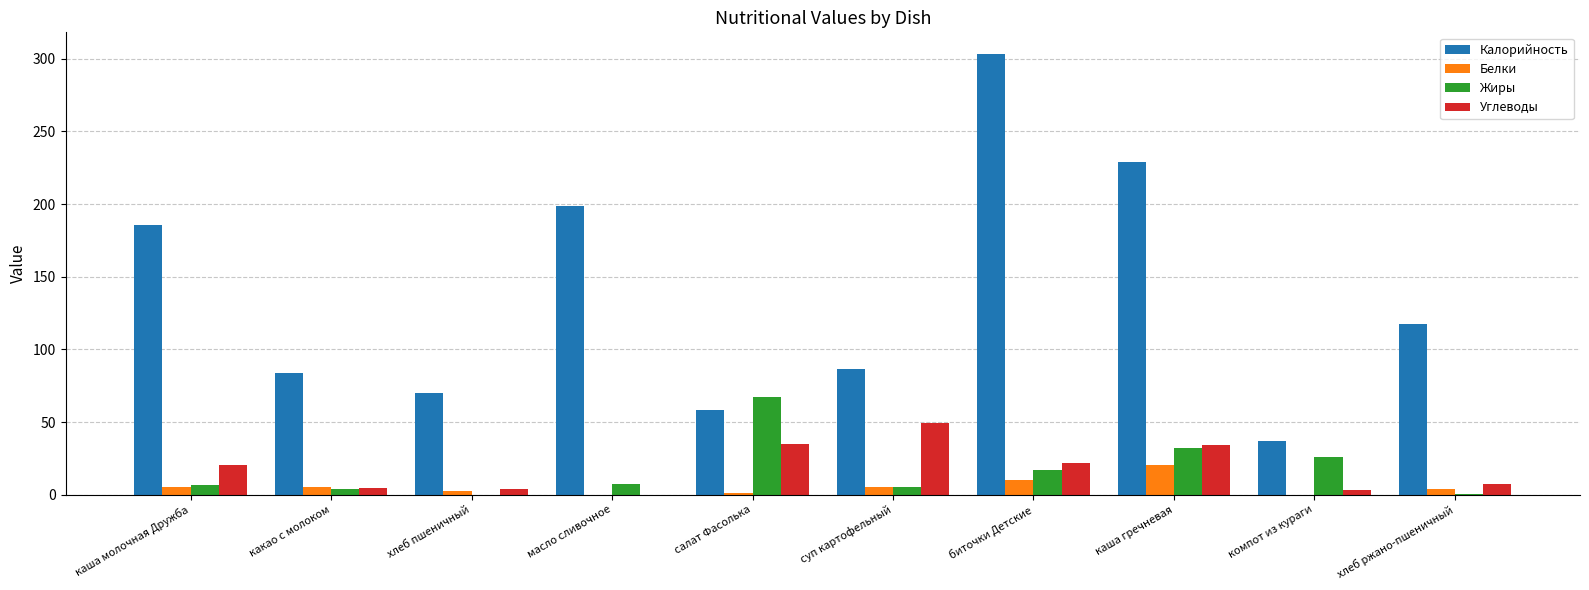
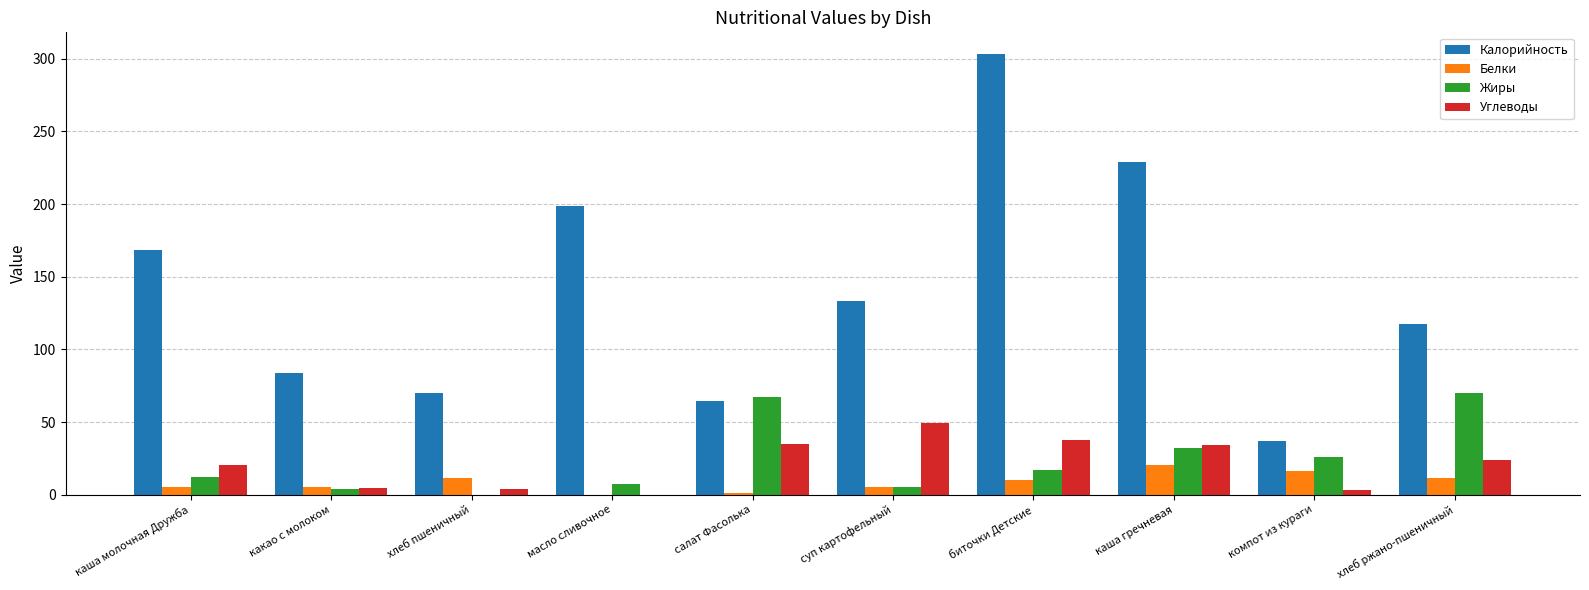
  {
    "Калорийность": {
-     "каша молочная Дружба": 186,
+     "каша молочная Дружба": 168,
      "какао с молоком": 84,
      "хлеб пшеничный": 70,
      "масло сливочное": 199,
-     "салат Фасолька": 59,
-     "суп картофельный": 86,
+     "салат Фасолька": 64,
+     "суп картофельный": 133,
      "биточки Детские": 303,
      "каша гречневая": 229,
      "компот из кураги": 37,
      "хлеб ржано-пшеничный": 117
    },
    "Белки": {
      "каша молочная Дружба": 6,
      "какао с молоком": 5,
-     "хлеб пшеничный": 2,
+     "хлеб пшеничный": 12,
      "суп картофельный": 5,
      "биточки Детские": 10,
      "каша гречневая": 21,
-     "компот из кураги": 0,
-     "хлеб ржано-пшеничный": 4
+     "компот из кураги": 17,
+     "хлеб ржано-пшеничный": 11
    },
    "Жиры": {
-     "каша молочная Дружба": 6,
+     "каша молочная Дружба": 12,
      "какао с молоком": 4,
      "хлеб пшеничный": 0,
      "масло сливочное": 7,
      "салат Фасолька": 67,
      "суп картофельный": 6,
      "биточки Детские": 17,
      "каша гречневая": 33,
      "компот из кураги": 26,
-     "хлеб ржано-пшеничный": 1
+     "хлеб ржано-пшеничный": 70
    },
    "Углеводы": {
      "каша молочная Дружба": 21,
      "какао с молоком": 5,
      "хлеб пшеничный": 4,
      "салат Фасолька": 35,
      "суп картофельный": 50,
-     "биточки Детские": 22,
+     "биточки Детские": 38,
      "каша гречневая": 34,
      "компот из кураги": 3,
-     "хлеб ржано-пшеничный": 7
+     "хлеб ржано-пшеничный": 24
    }
  }
